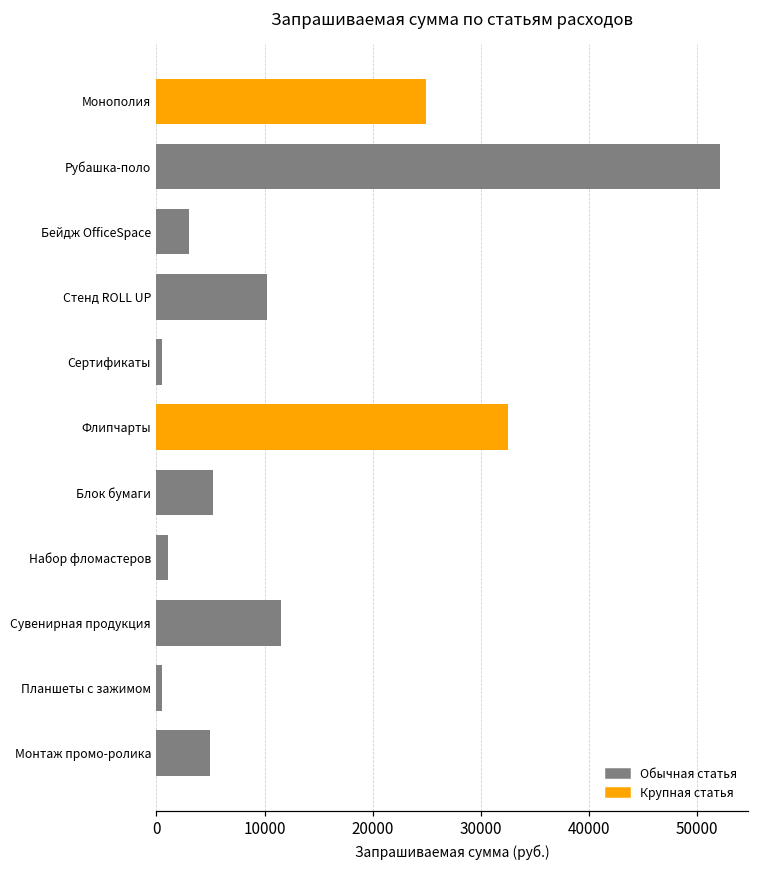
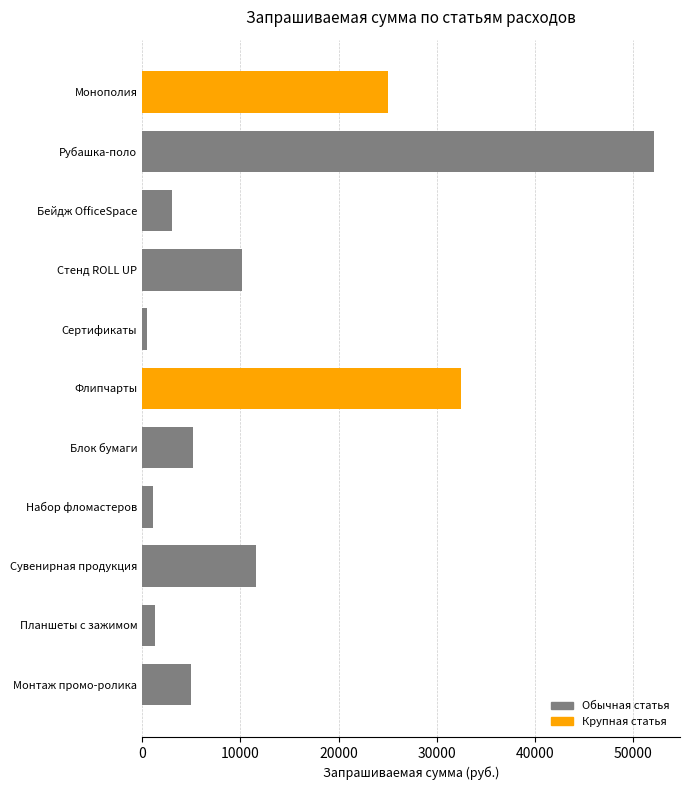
  {
    "Обычная статья": {
      "Рубашка-поло": 52000,
      "Бейдж OfficeSpace": 3000,
      "Стенд ROLL UP": 10000,
      "Сертификаты": 0,
      "Блок бумаги": 5000,
      "Набор фломастеров": 1000,
      "Сувенирная продукция": 12000,
-     "Планшеты с зажимом": 500,
+     "Планшеты с зажимом": 1400,
      "Монтаж промо-ролика": 5000
    },
    "Крупная статья": {
      "Монополия": 25000,
      "Флипчарты": 32000
    }
  }
